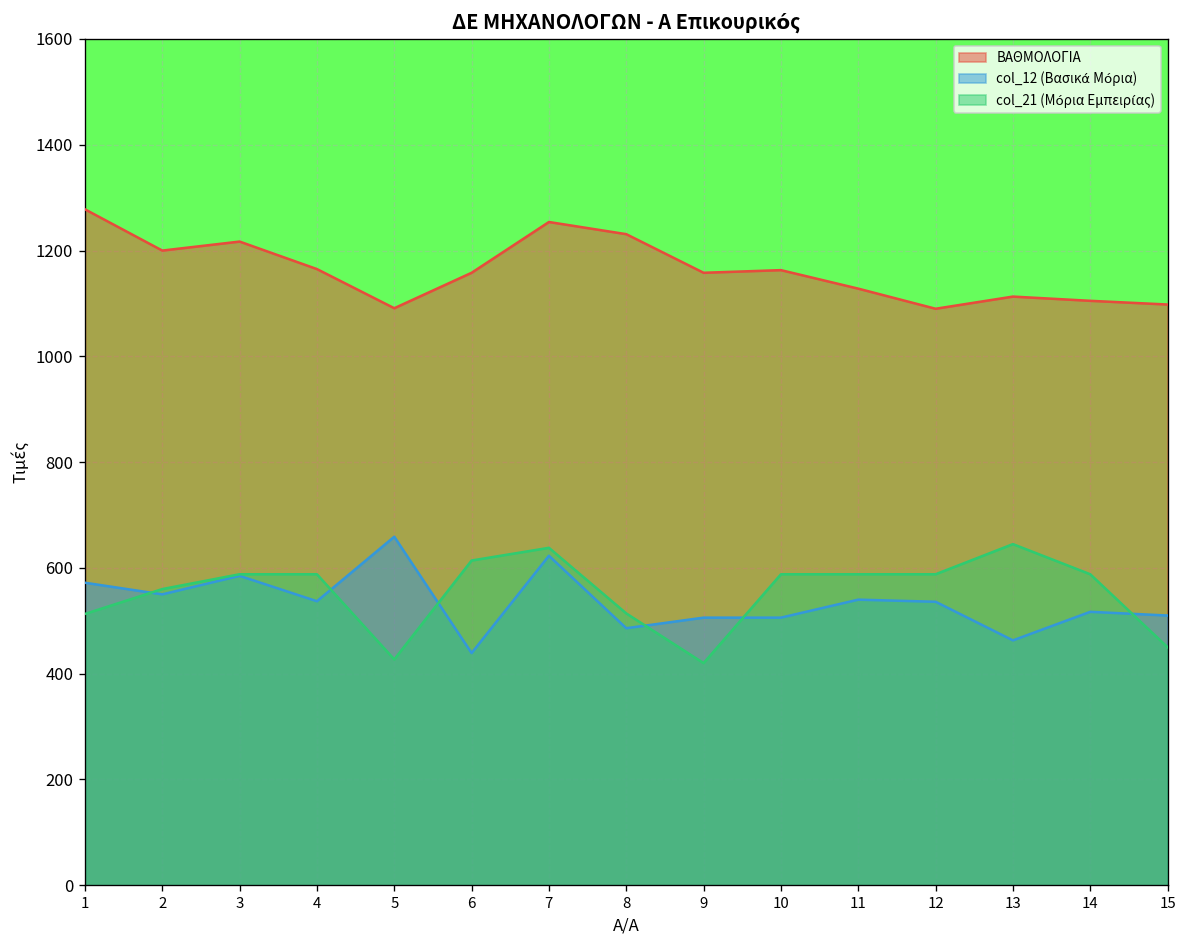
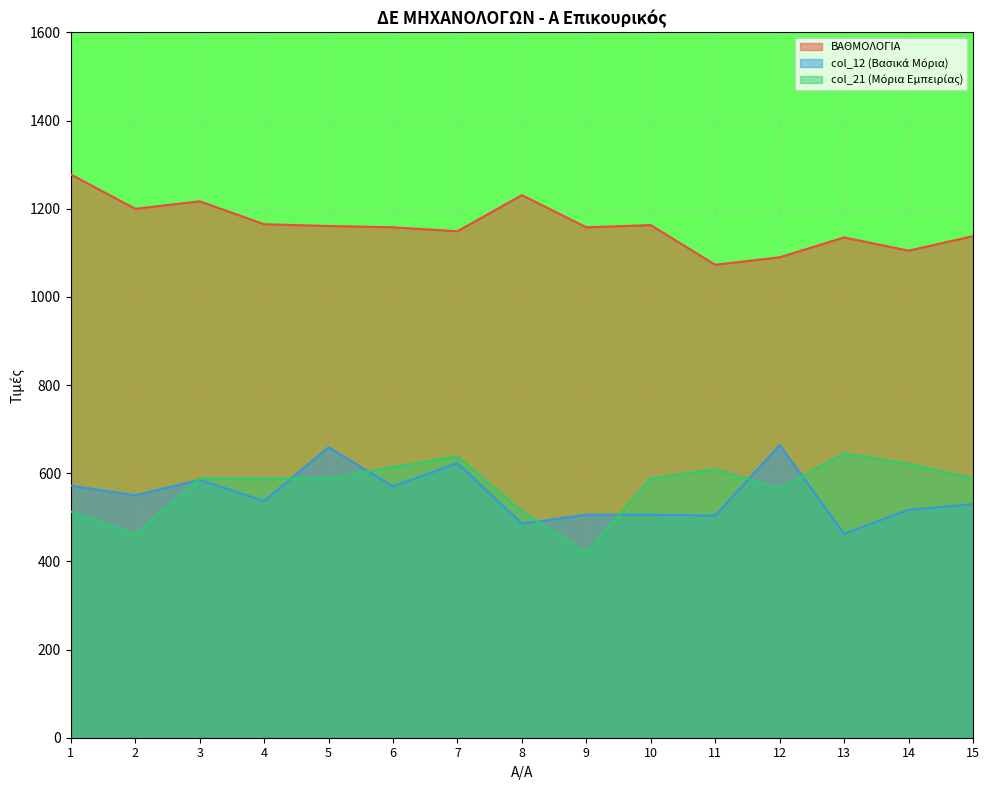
  {
    "ΒΑΘΜΟΛΟΓΙΑ": {
      "1": 1280,
      "2": 1200,
      "3": 1220,
      "4": 1170,
-     "5": 1090,
+     "5": 1160,
      "6": 1160,
-     "7": 1250,
+     "7": 1150,
      "8": 1230,
      "9": 1160,
      "10": 1160,
-     "11": 1130,
+     "11": 1070,
      "12": 1090,
-     "13": 1110,
+     "13": 1140,
      "14": 1110,
-     "15": 1100
+     "15": 1140
    },
    "col_12 (Βασικά Μόρια)": {
      "1": 570,
      "2": 550,
      "4": 540,
      "5": 660,
-     "6": 440,
+     "6": 570,
      "7": 620,
      "8": 490,
      "9": 510,
      "10": 510,
-     "11": 540,
-     "12": 540,
+     "11": 500,
+     "12": 660,
      "13": 460,
      "14": 520,
-     "15": 510
+     "15": 530
    },
    "col_21 (Μόρια Εμπειρίας)": {
      "1": 510,
-     "2": 560,
+     "2": 460,
      "4": 590,
-     "5": 430,
+     "5": 590,
      "6": 610,
      "7": 640,
      "8": 510,
      "9": 420,
      "10": 590,
-     "11": 590,
-     "12": 590,
+     "11": 610,
+     "12": 570,
      "13": 650,
-     "14": 590,
-     "15": 450
+     "14": 620,
+     "15": 590
    }
  }
